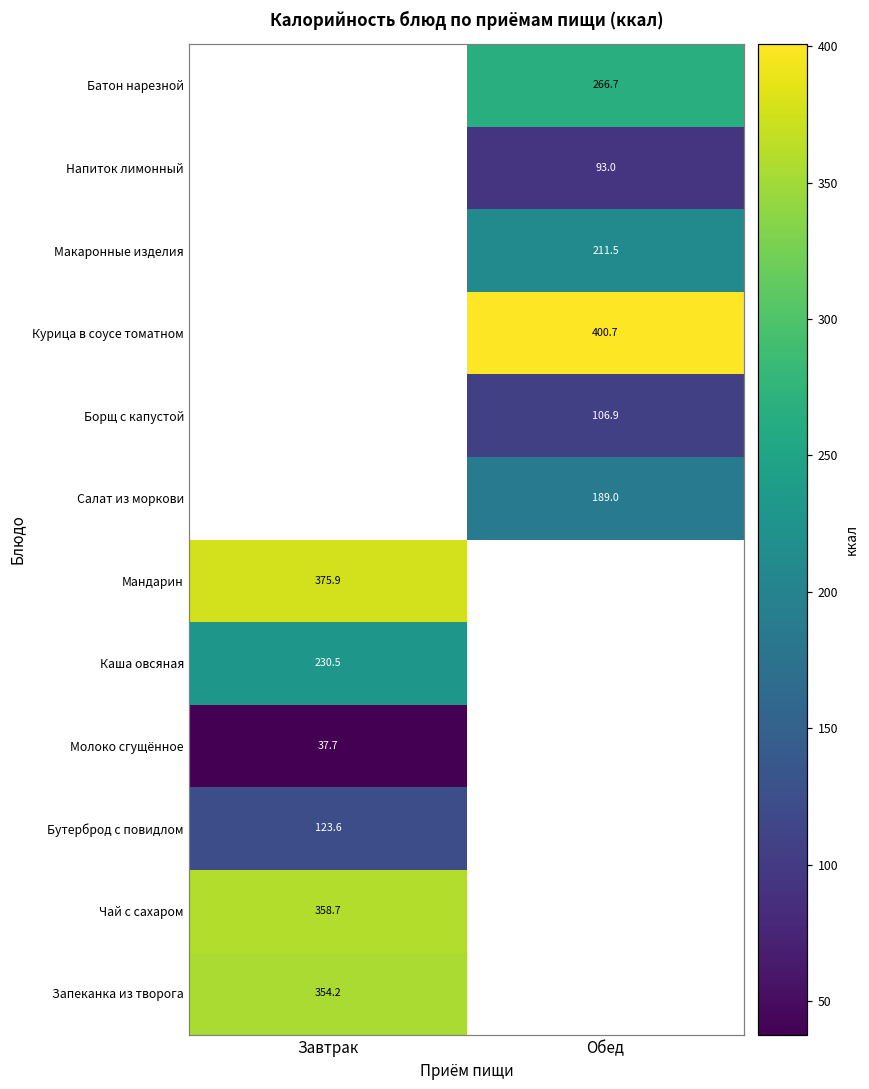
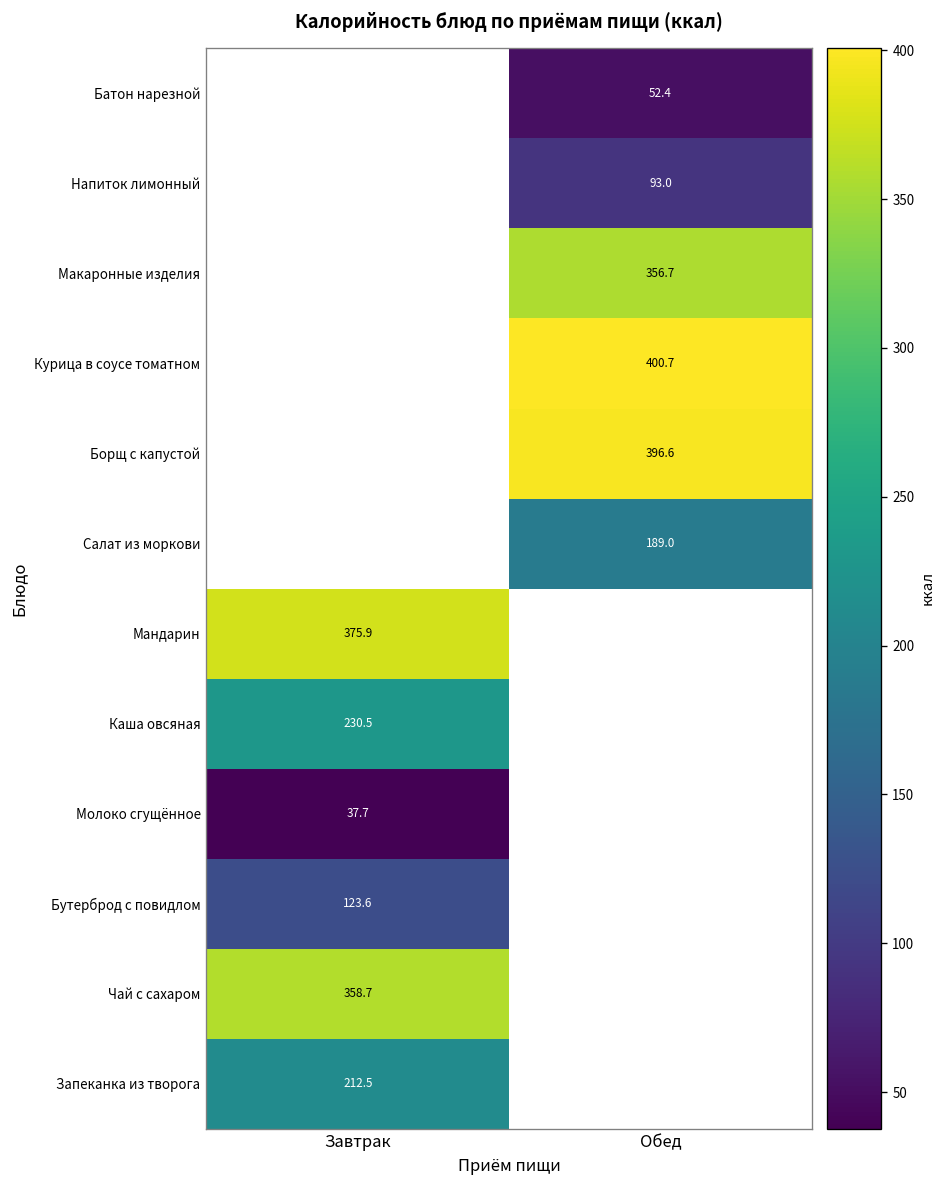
  {
    "Батон нарезной": {
-     "Обед": 266.7
+     "Обед": 52.4
    },
    "Напиток лимонный": {
      "Обед": 93.0
    },
    "Макаронные изделия": {
-     "Обед": 211.5
+     "Обед": 356.7
    },
    "Курица в соусе томатном": {
      "Обед": 400.7
    },
    "Борщ с капустой": {
-     "Обед": 106.9
+     "Обед": 396.6
    },
    "Салат из моркови": {
      "Обед": 189.0
    },
    "Мандарин": {
      "Завтрак": 375.9
    },
    "Каша овсяная": {
      "Завтрак": 230.5
    },
    "Молоко сгущённое": {
      "Завтрак": 37.7
    },
    "Бутерброд с повидлом": {
      "Завтрак": 123.6
    },
    "Чай с сахаром": {
      "Завтрак": 358.7
    },
    "Запеканка из творога": {
-     "Завтрак": 354.2
+     "Завтрак": 212.5
    }
  }
